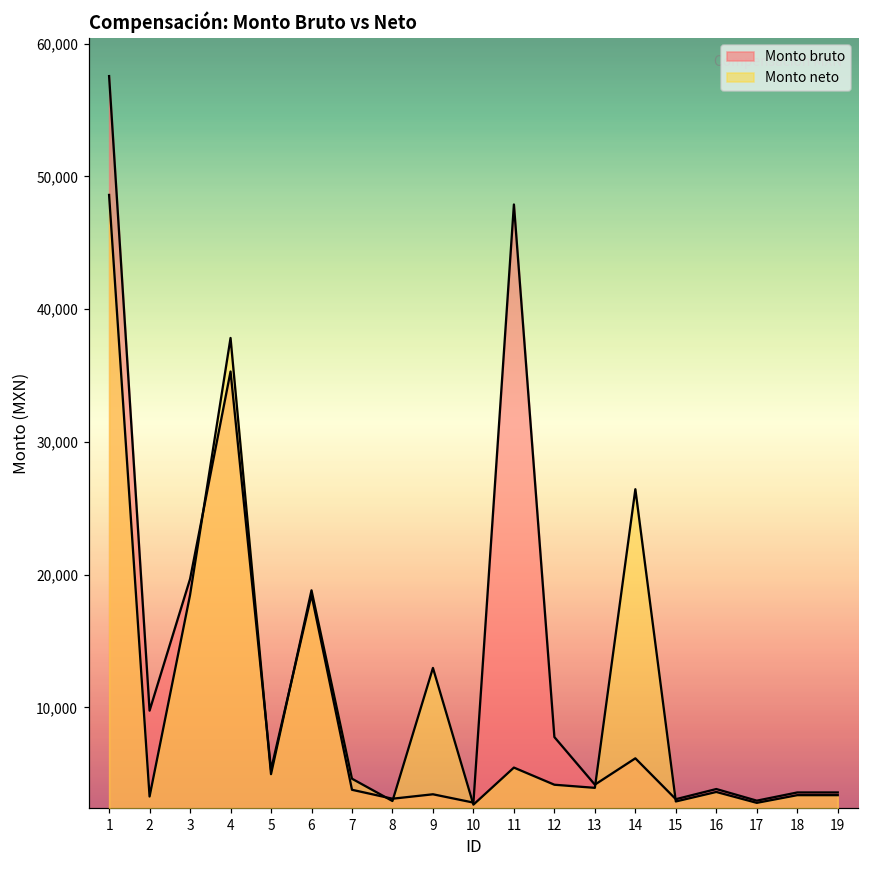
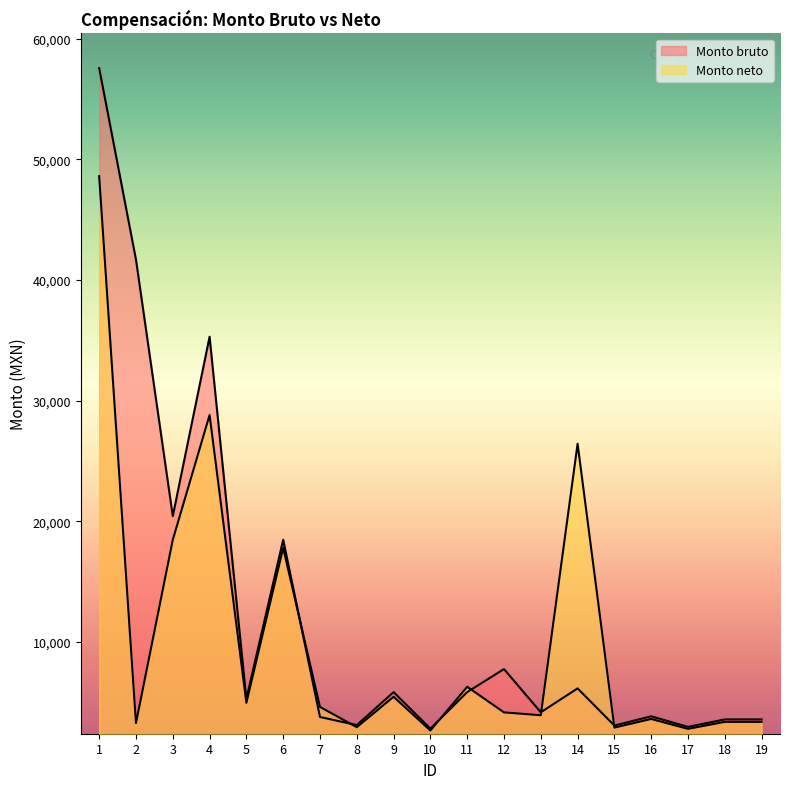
  {
    "Monto bruto": {
      "1": "57,600",
-     "2": "9,800",
-     "3": "19,700",
+     "2": "41,700",
+     "3": "20,400",
      "4": "35,300",
      "5": "5,300",
      "6": "18,500",
      "7": "3,800",
-     "9": "3,500",
-     "11": "47,900",
+     "9": "5,900",
+     "11": "5,900",
      "12": "7,800",
      "13": "4,200",
      "14": "6,200",
      "16": "3,800"
    },
    "Monto neto": {
      "1": "48,600",
      "2": "3,300",
      "3": "18,500",
-     "4": "37,800",
+     "4": "28,800",
      "5": "5,000",
-     "6": "18,800",
+     "6": "17,800",
      "7": "4,600",
-     "9": "13,000",
-     "11": "5,500",
+     "9": "5,500",
+     "11": "6,300",
      "12": "4,200",
      "13": "3,900",
      "14": "26,400",
      "16": "3,600"
    }
  }
